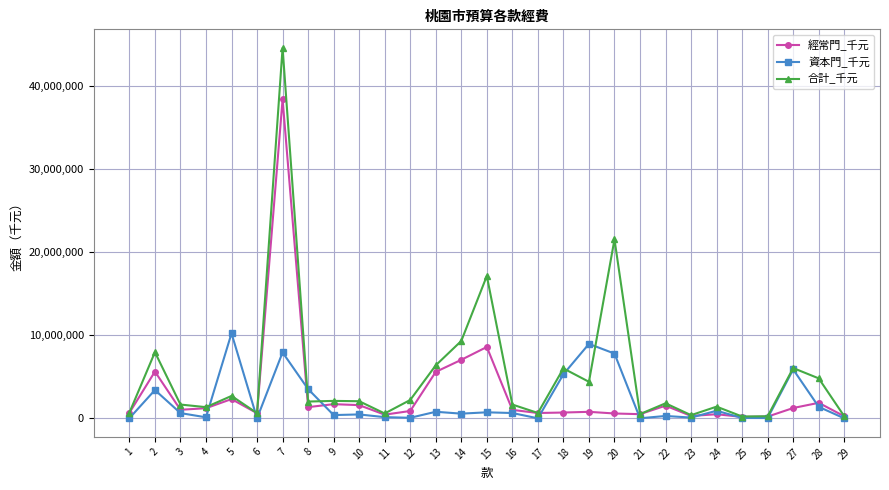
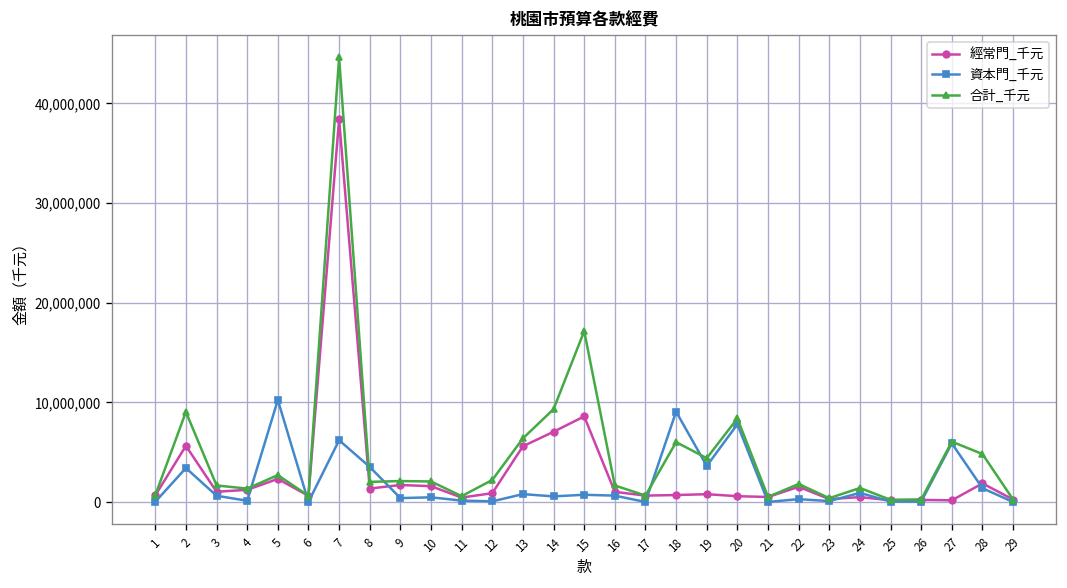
  {
    "經常門_千元": {
      "2": "6,000,000",
      "3": "1,000,000",
      "5": "2,000,000",
      "7": "38,000,000",
      "8": "1,000,000",
      "9": "2,000,000",
      "10": "2,000,000",
      "12": "1,000,000",
      "13": "6,000,000",
      "14": "7,000,000",
      "15": "9,000,000",
      "16": "1,000,000",
      "18": "1,000,000",
      "19": "1,000,000",
      "20": "1,000,000",
      "24": "0",
-     "27": "1,000,000",
+     "27": "0",
      "28": "2,000,000"
    },
    "資本門_千元": {
      "1": "0",
      "2": "3,000,000",
      "3": "1,000,000",
      "4": "0",
      "5": "10,000,000",
      "6": "0",
-     "7": "8,000,000",
+     "7": "6,000,000",
      "8": "4,000,000",
      "9": "0",
      "10": "0",
      "12": "0",
      "13": "1,000,000",
      "14": "1,000,000",
      "15": "1,000,000",
      "16": "1,000,000",
      "17": "0",
-     "18": "5,000,000",
-     "19": "9,000,000",
+     "18": "9,000,000",
+     "19": "4,000,000",
      "20": "8,000,000",
      "21": "0",
      "22": "0",
      "24": "1,000,000",
      "28": "1,000,000"
    },
    "合計_千元": {
-     "2": "8,000,000",
+     "2": "9,000,000",
      "3": "2,000,000",
      "5": "3,000,000",
      "7": "45,000,000",
      "8": "2,000,000",
      "9": "2,000,000",
      "10": "2,000,000",
      "12": "2,000,000",
      "13": "6,000,000",
      "14": "9,000,000",
      "15": "17,000,000",
      "16": "2,000,000",
      "18": "6,000,000",
      "19": "4,000,000",
-     "20": "22,000,000",
+     "20": "8,000,000",
      "24": "1,000,000",
      "28": "5,000,000"
    }
  }
